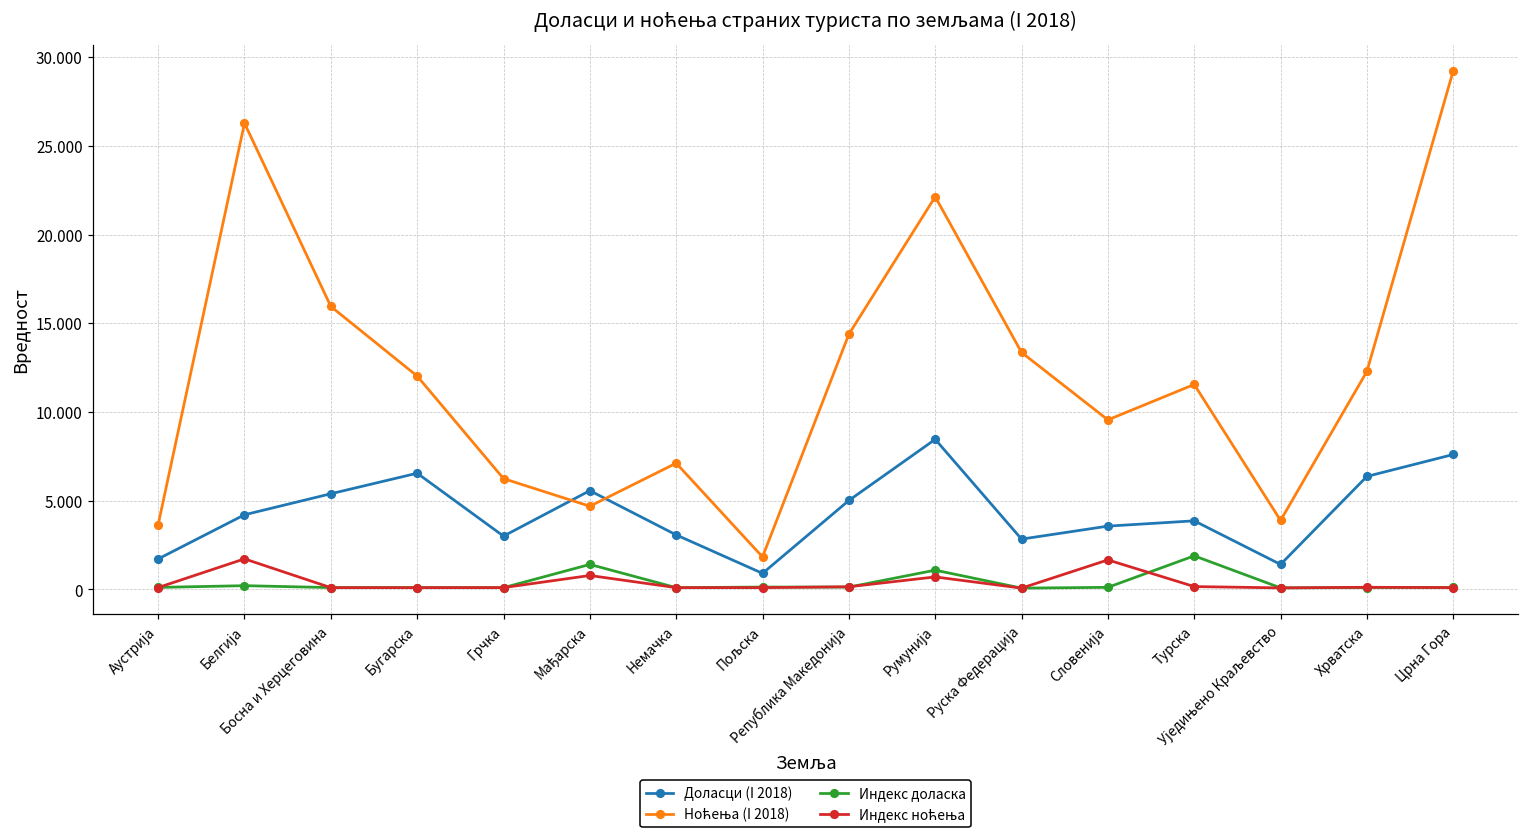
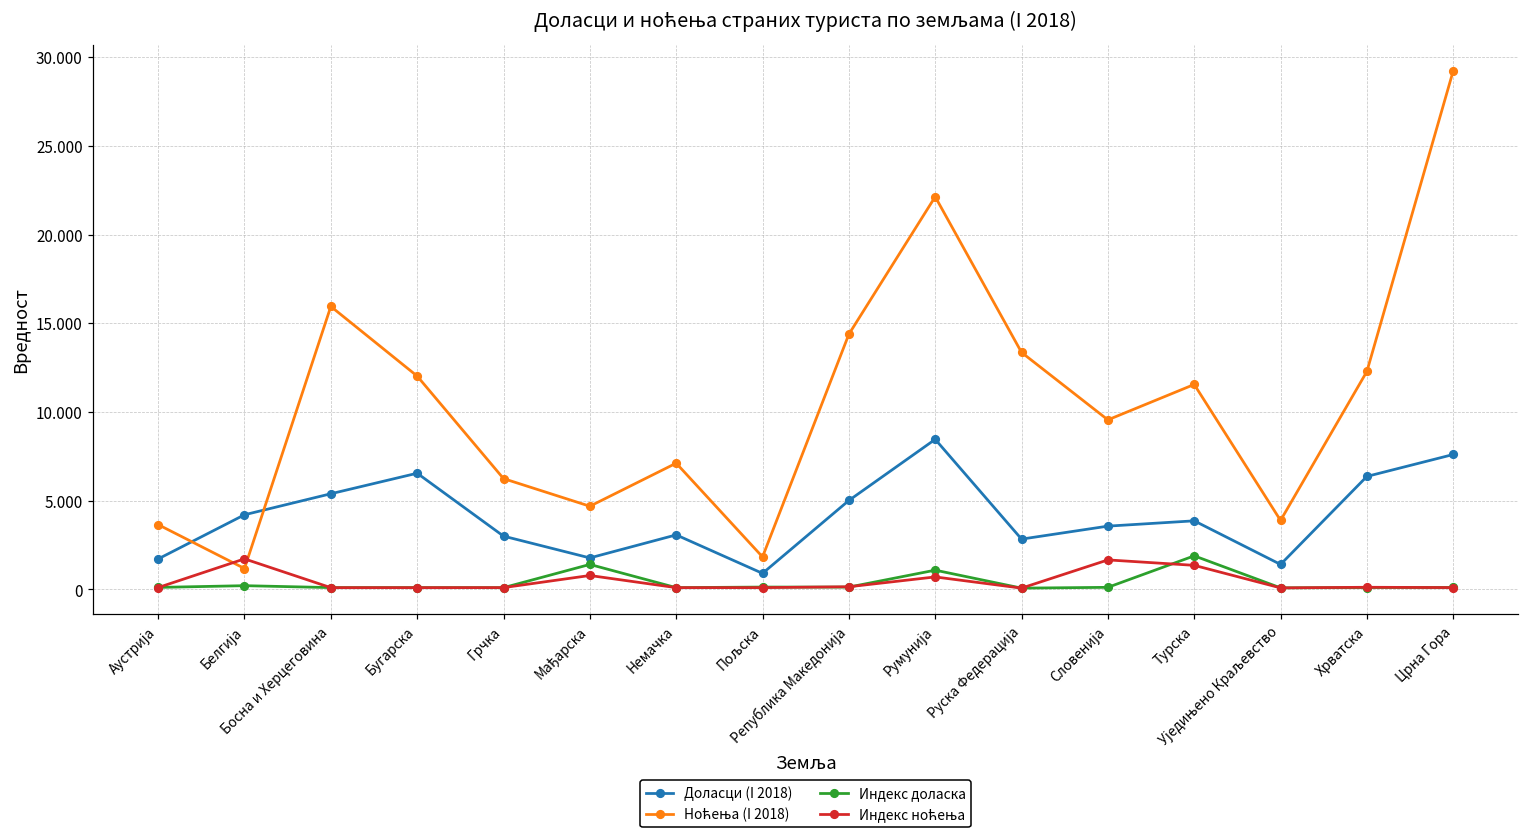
  {
    "Доласци (I 2018)": {
      "Аустрија": 1.7,
      "Белгија": 4.2,
      "Босна и Херцеговина": 5.4,
      "Бугарска": 6.6,
      "Грчка": 3.0,
-     "Мађарска": 5.6,
+     "Мађарска": 1.8,
      "Немачка": 3.1,
      "Пољска": 0.9,
      "Република Македонија": 5.0,
      "Румунија": 8.5,
      "Руска Федерација": 2.8,
      "Словенија": 3.6,
      "Турска": 3.9,
      "Уједињено Краљевство": 1.4,
      "Хрватска": 6.4,
      "Црна Гора": 7.6
    },
    "Ноћења (I 2018)": {
      "Аустрија": 3.7,
-     "Белгија": 26.3,
+     "Белгија": 1.2,
      "Босна и Херцеговина": 15.9,
      "Бугарска": 12.0,
      "Грчка": 6.2,
      "Мађарска": 4.7,
      "Немачка": 7.1,
      "Пољска": 1.8,
      "Република Македонија": 14.4,
      "Румунија": 22.1,
      "Руска Федерација": 13.4,
      "Словенија": 9.6,
      "Турска": 11.6,
      "Уједињено Краљевство": 3.9,
      "Хрватска": 12.3,
      "Црна Гора": 29.2
    },
    "Индекс доласка": {
      "Белгија": 0.2,
      "Мађарска": 1.4,
      "Румунија": 1.1,
      "Словенија": 0.1,
      "Турска": 1.9
    },
    "Индекс ноћења": {
      "Белгија": 1.7,
      "Мађарска": 0.8,
      "Румунија": 0.7,
      "Словенија": 1.7,
-     "Турска": 0.2
+     "Турска": 1.4
    }
  }
